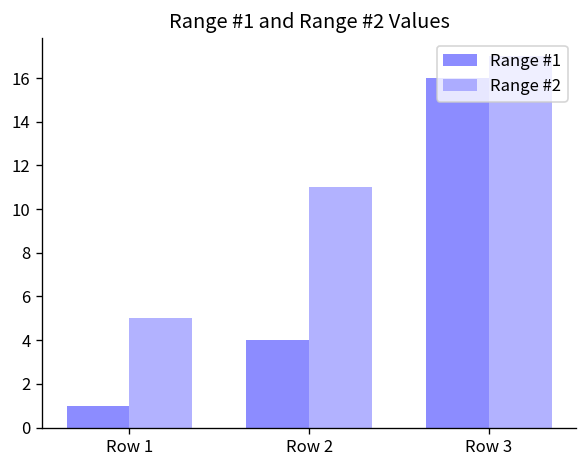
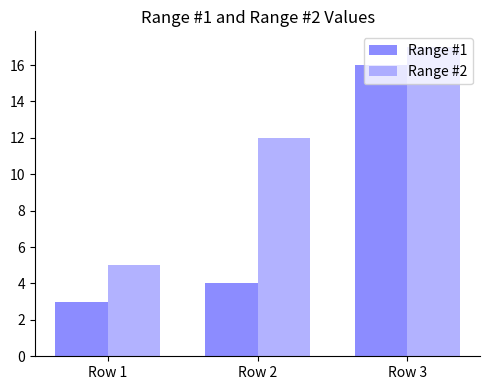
  {
    "Range #1": {
-     "Row 1": 1,
+     "Row 1": 3,
      "Row 2": 4
    },
    "Range #2": {
      "Row 1": 5,
-     "Row 2": 11
+     "Row 2": 12
    }
  }
